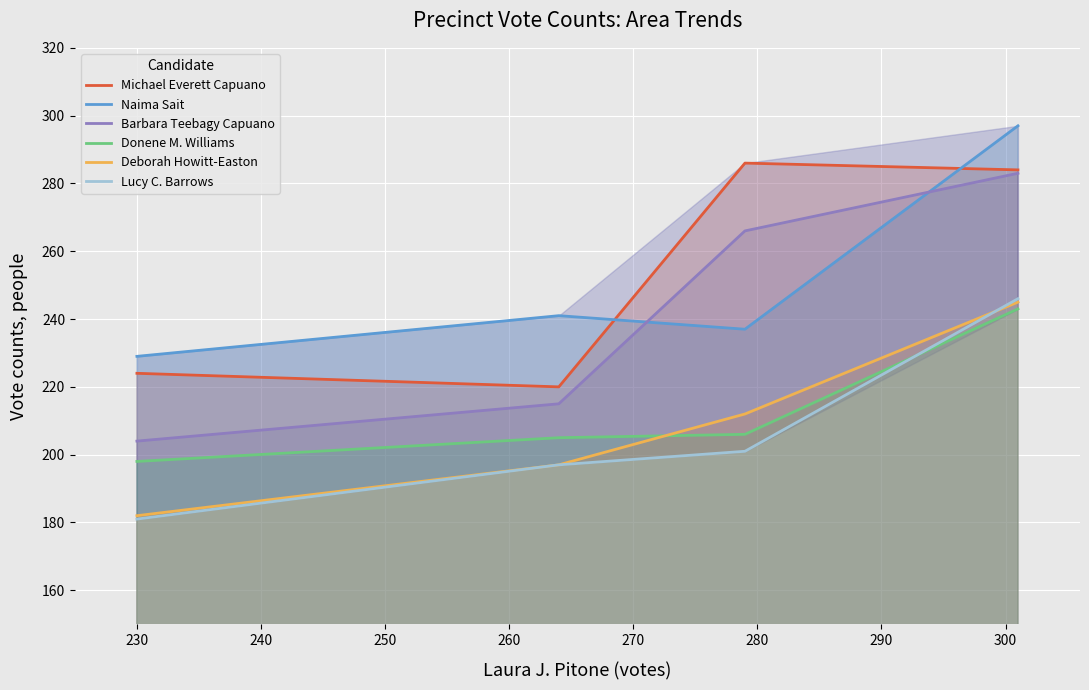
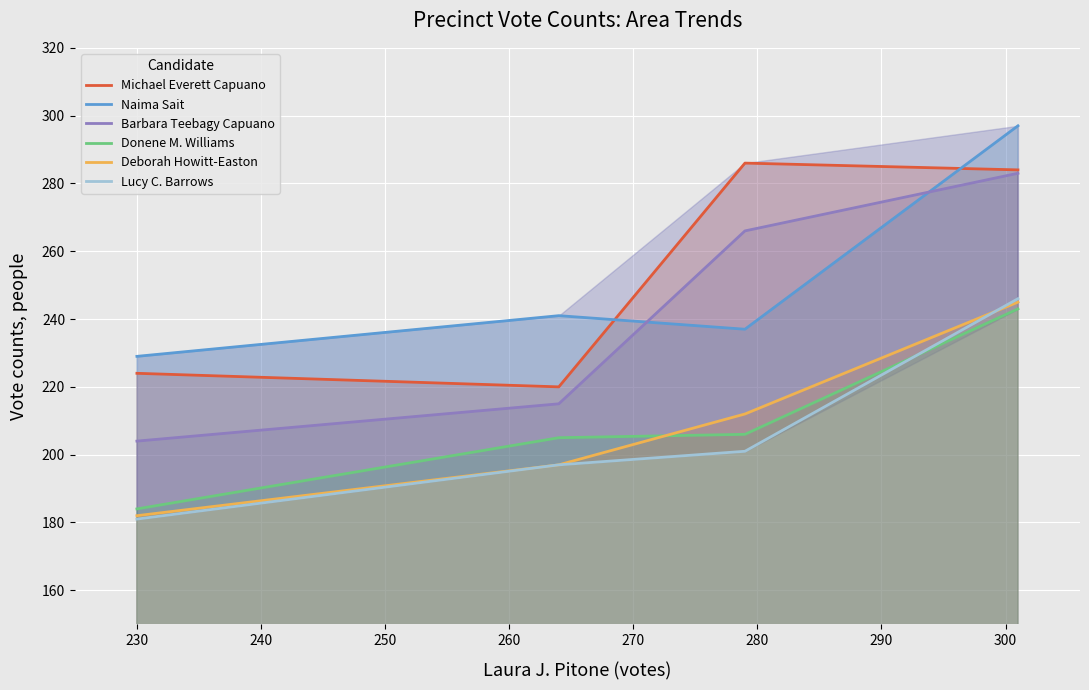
  {
    "Michael Everett Capuano": {
      "230": 224
    },
    "Donene M. Williams": {
-     "230": 198
+     "230": 184
    },
    "Deborah Howitt-Easton": {
      "230": 182
    }
  }
